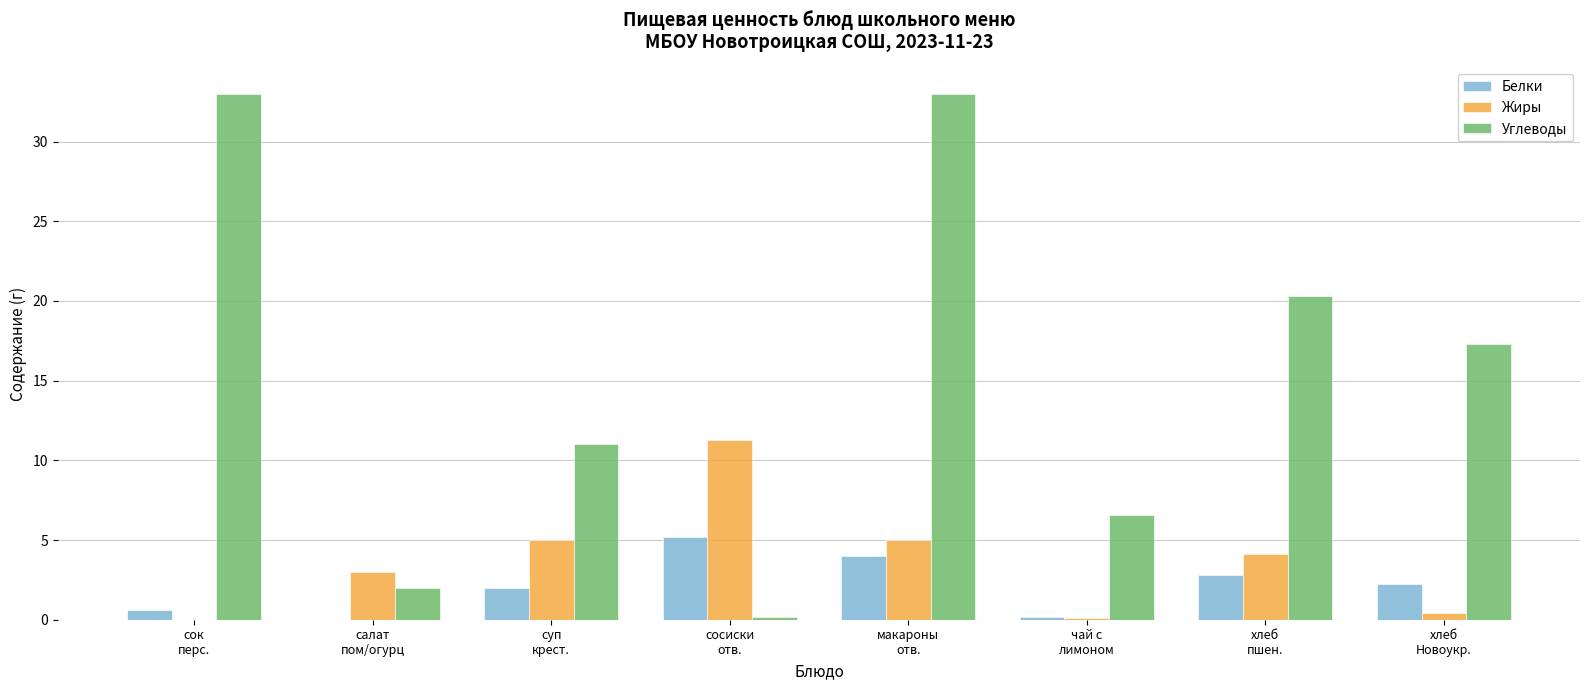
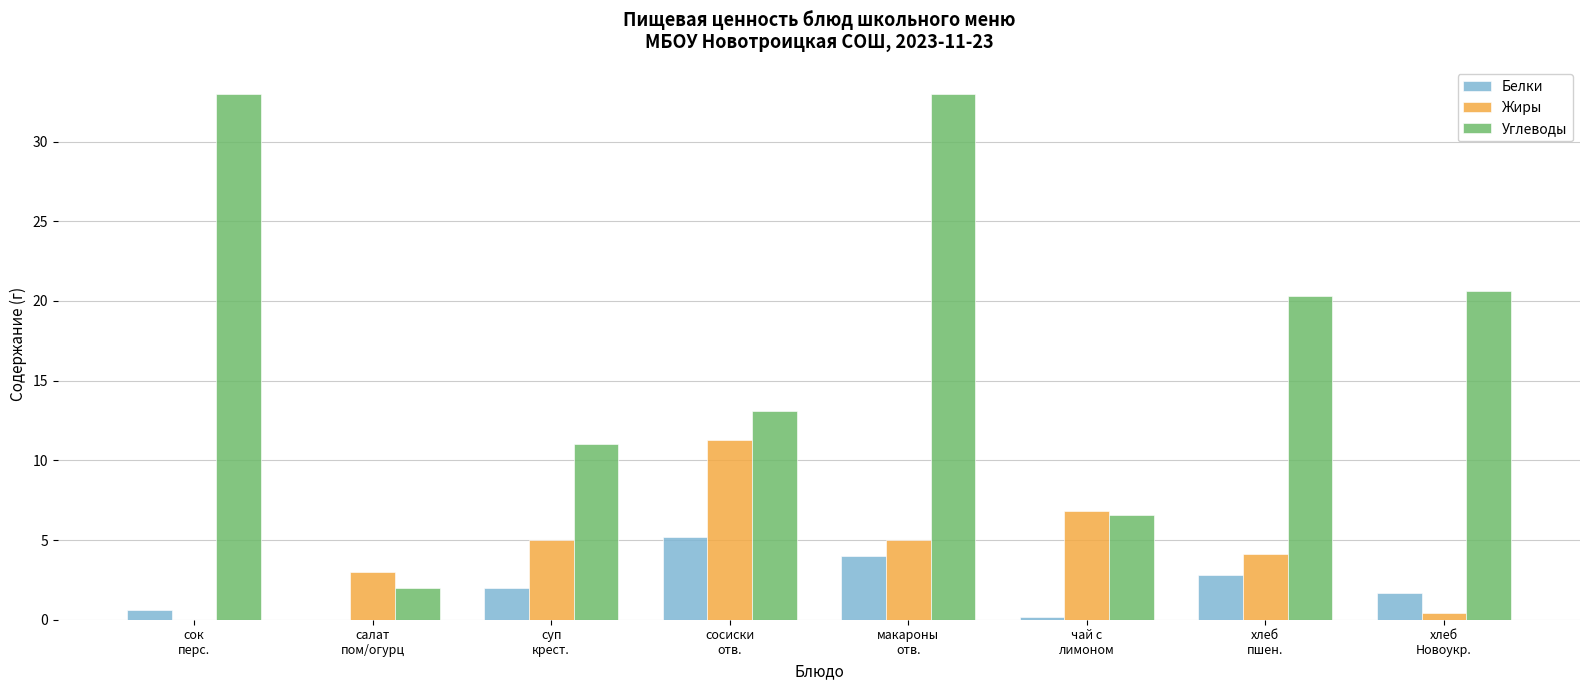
  {
    "Белки": {
      "сок перс.": 0.6,
      "салат пом/огурц": 0.0,
      "суп крест.": 2.0,
      "сосиски отв.": 5.2,
      "макароны отв.": 4.0,
      "чай с лимоном": 0.2,
      "хлеб пшен.": 2.8,
-     "хлеб Новоукр.": 2.2
+     "хлеб Новоукр.": 1.7
    },
    "Жиры": {
      "сок перс.": 0.0,
      "салат пом/огурц": 3.0,
      "суп крест.": 5.0,
      "сосиски отв.": 11.3,
      "макароны отв.": 5.0,
-     "чай с лимоном": 0.1,
+     "чай с лимоном": 6.8,
      "хлеб пшен.": 4.1,
      "хлеб Новоукр.": 0.4
    },
    "Углеводы": {
      "сок перс.": 33.0,
      "салат пом/огурц": 2.0,
      "суп крест.": 11.0,
-     "сосиски отв.": 0.2,
+     "сосиски отв.": 13.1,
      "макароны отв.": 33.0,
      "чай с лимоном": 6.6,
      "хлеб пшен.": 20.3,
-     "хлеб Новоукр.": 17.3
+     "хлеб Новоукр.": 20.6
    }
  }
